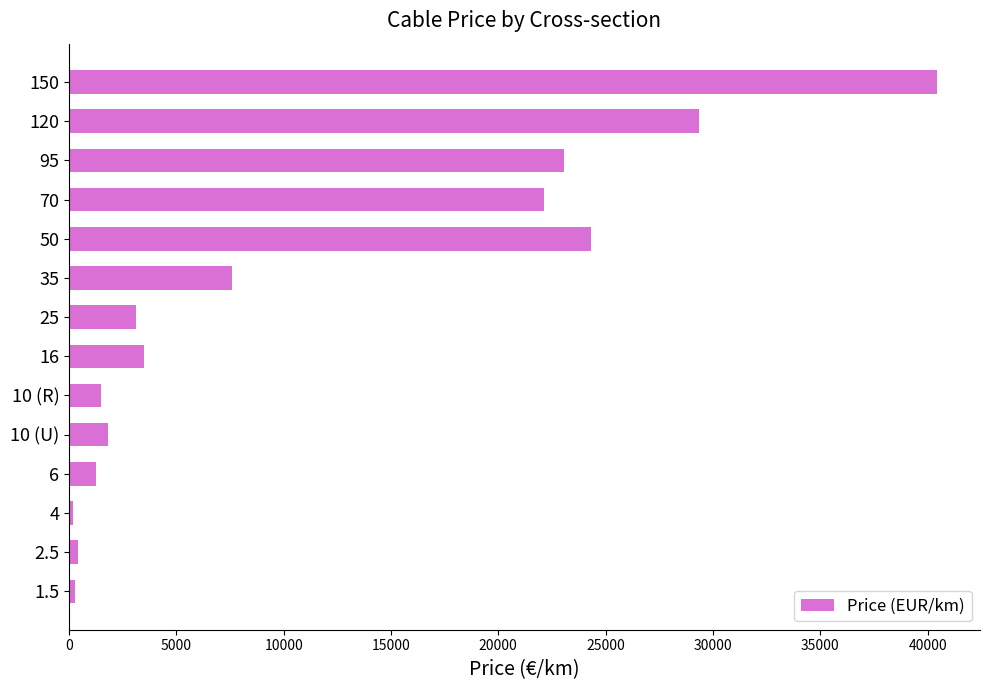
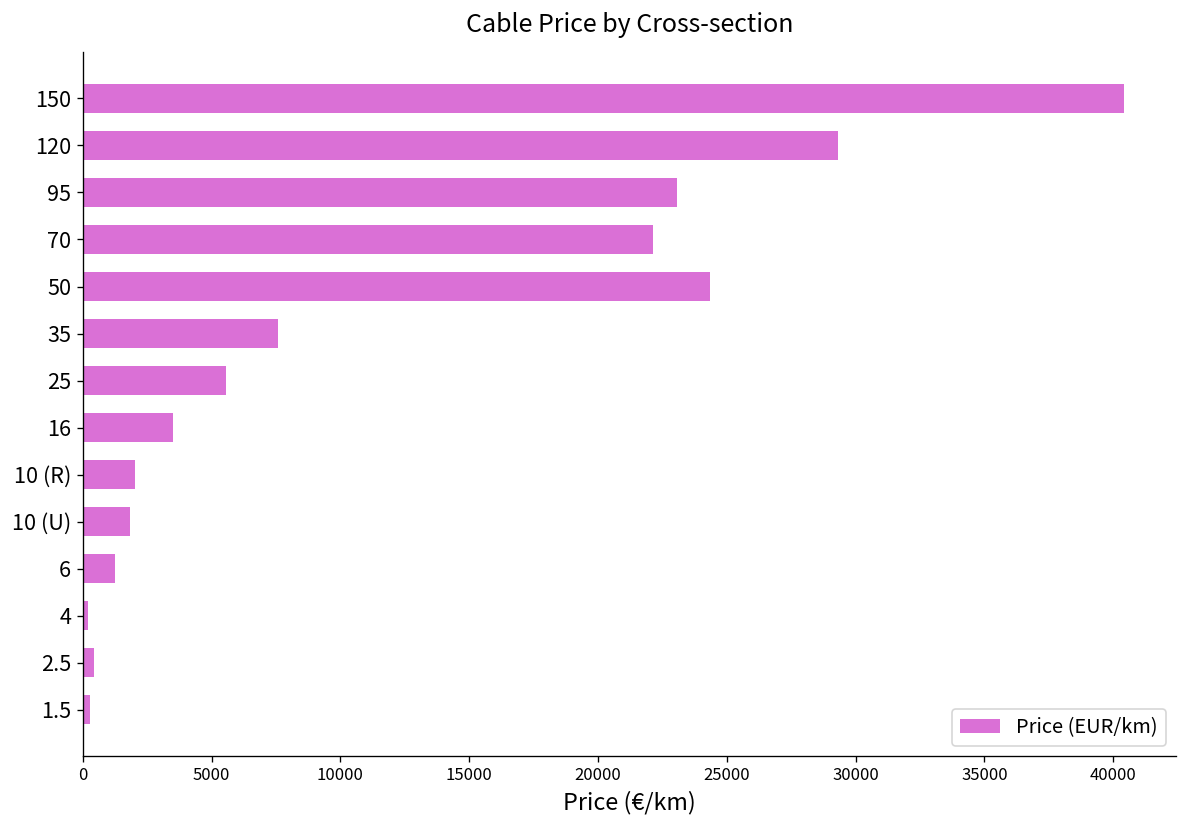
  {
    "150": 40400,
    "120": 29300,
    "95": 23100,
    "70": 22100,
    "50": 24300,
    "35": 7600,
-   "25": 3100,
+   "25": 5600,
    "16": 3500,
-   "10 (R)": 1500,
+   "10 (R)": 2000,
    "10 (U)": 1800,
    "6": 1200,
    "4": 200,
    "2.5": 400,
    "1.5": 300
  }
